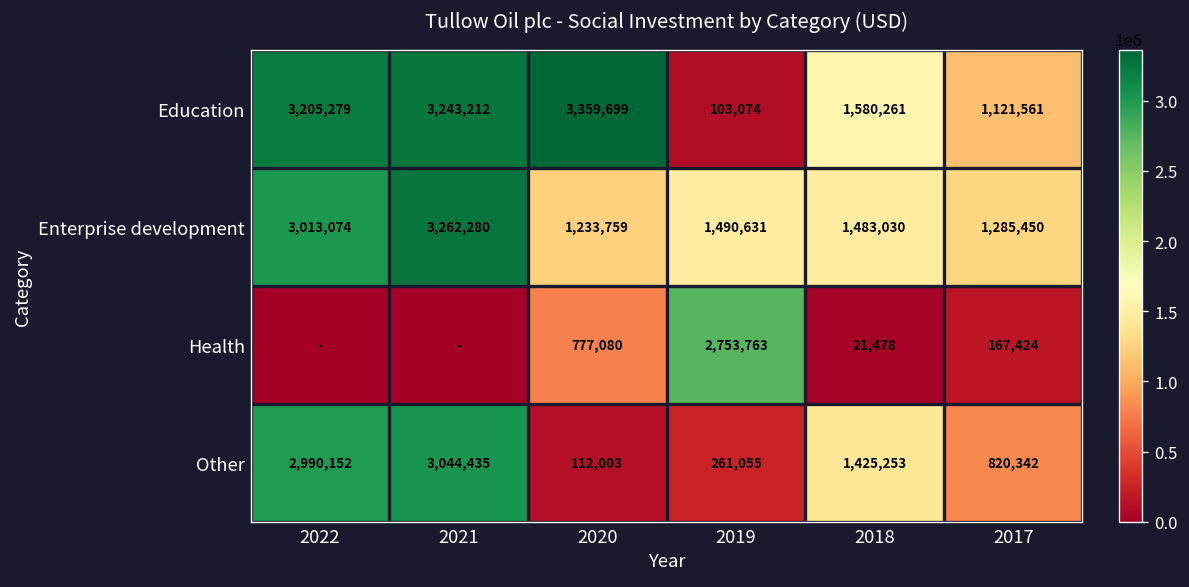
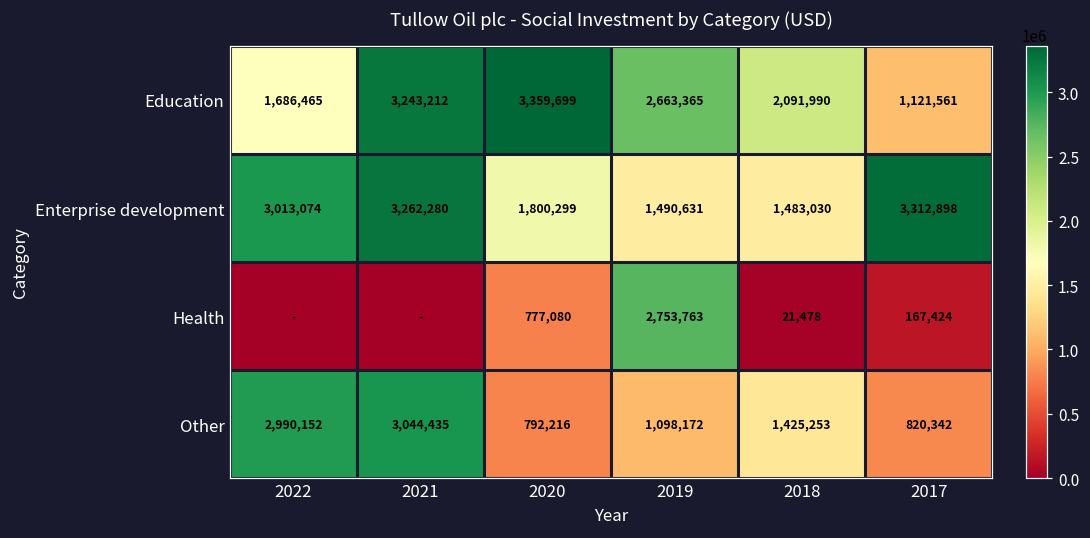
  {
    "Education": {
-     "2022": "3,205,279",
+     "2022": "1,686,465",
      "2021": "3,243,212",
      "2020": "3,359,699",
-     "2019": "103,074",
-     "2018": "1,580,261",
+     "2019": "2,663,365",
+     "2018": "2,091,990",
      "2017": "1,121,561"
    },
    "Enterprise development": {
      "2022": "3,013,074",
      "2021": "3,262,280",
-     "2020": "1,233,759",
+     "2020": "1,800,299",
      "2019": "1,490,631",
      "2018": "1,483,030",
-     "2017": "1,285,450"
+     "2017": "3,312,898"
    },
    "Health": {
      "2020": "777,080",
      "2019": "2,753,763",
      "2018": "21,478",
      "2017": "167,424"
    },
    "Other": {
      "2022": "2,990,152",
      "2021": "3,044,435",
-     "2020": "112,003",
-     "2019": "261,055",
+     "2020": "792,216",
+     "2019": "1,098,172",
      "2018": "1,425,253",
      "2017": "820,342"
    }
  }
